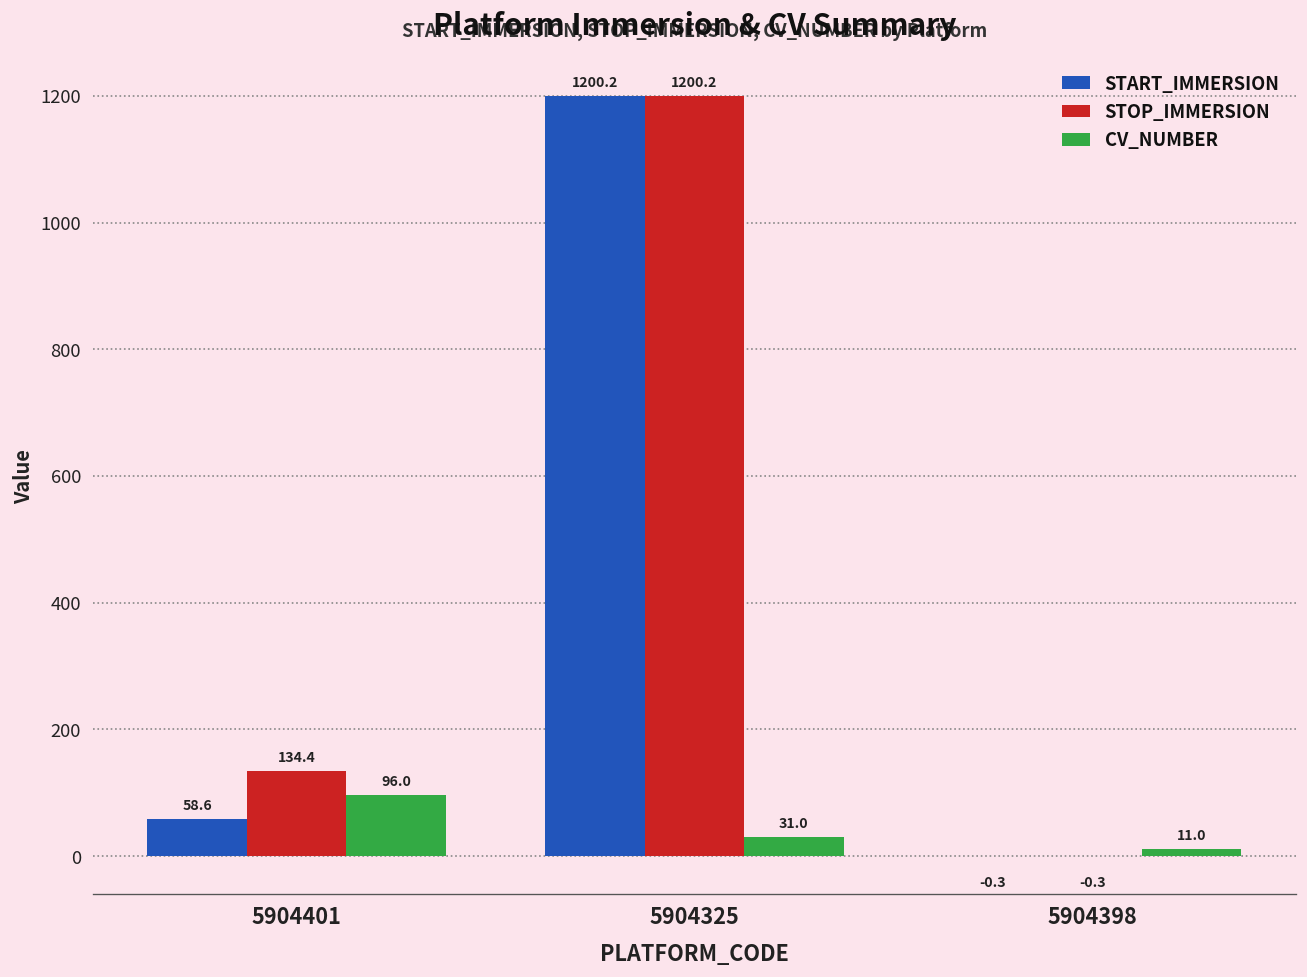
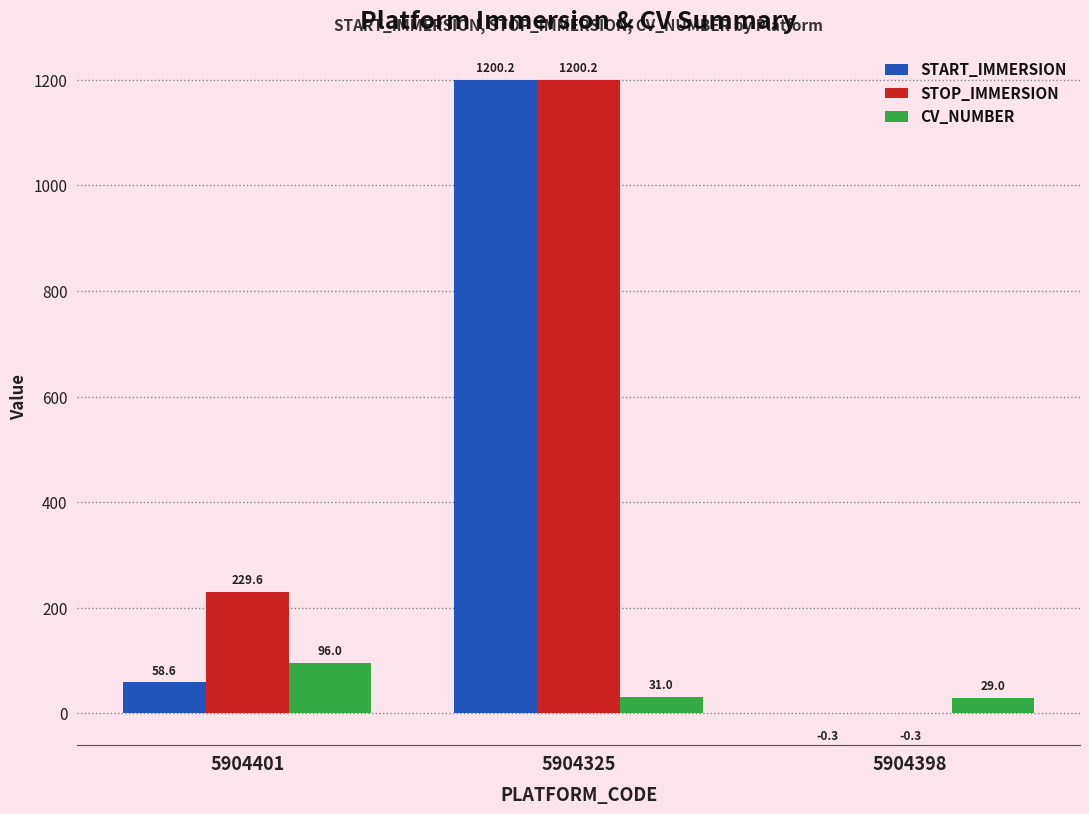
  {
    "START_IMMERSION": {
      "5904401": 58.6,
      "5904325": 1200.2,
      "5904398": -0.3
    },
    "STOP_IMMERSION": {
-     "5904401": 134.4,
+     "5904401": 229.6,
      "5904325": 1200.2,
      "5904398": -0.3
    },
    "CV_NUMBER": {
      "5904401": 96.0,
      "5904325": 31.0,
-     "5904398": 11.0
+     "5904398": 29.0
    }
  }
